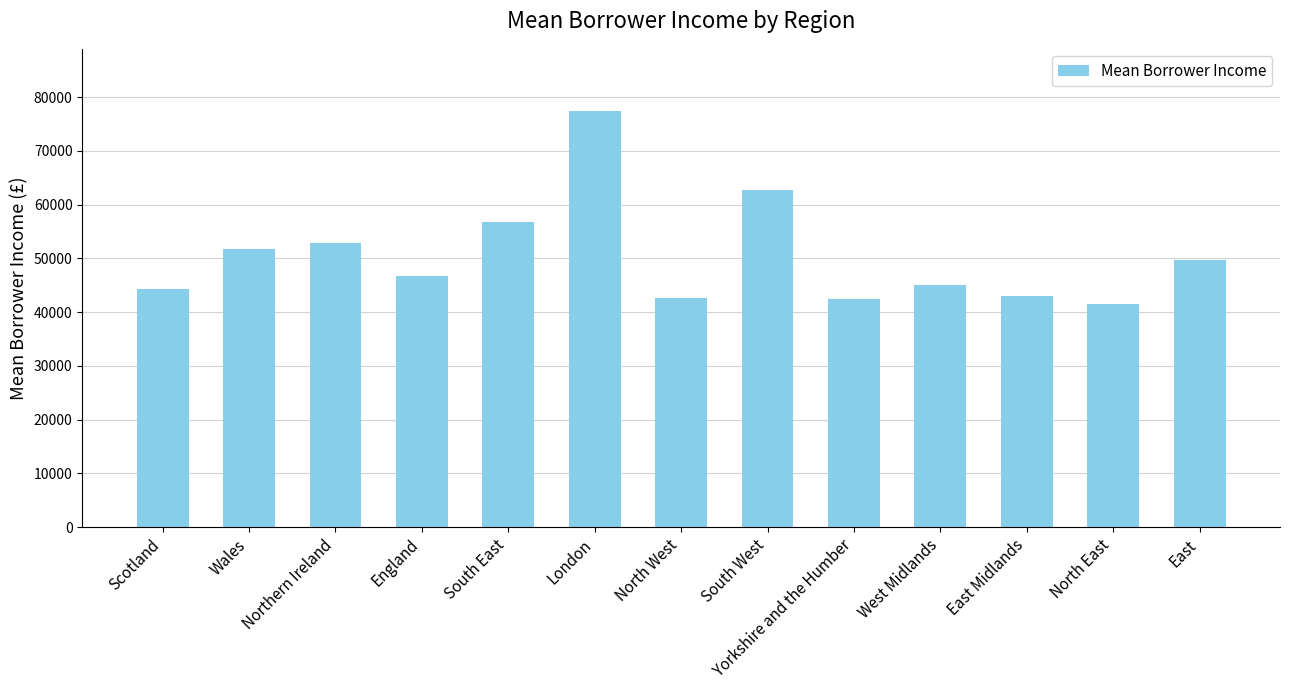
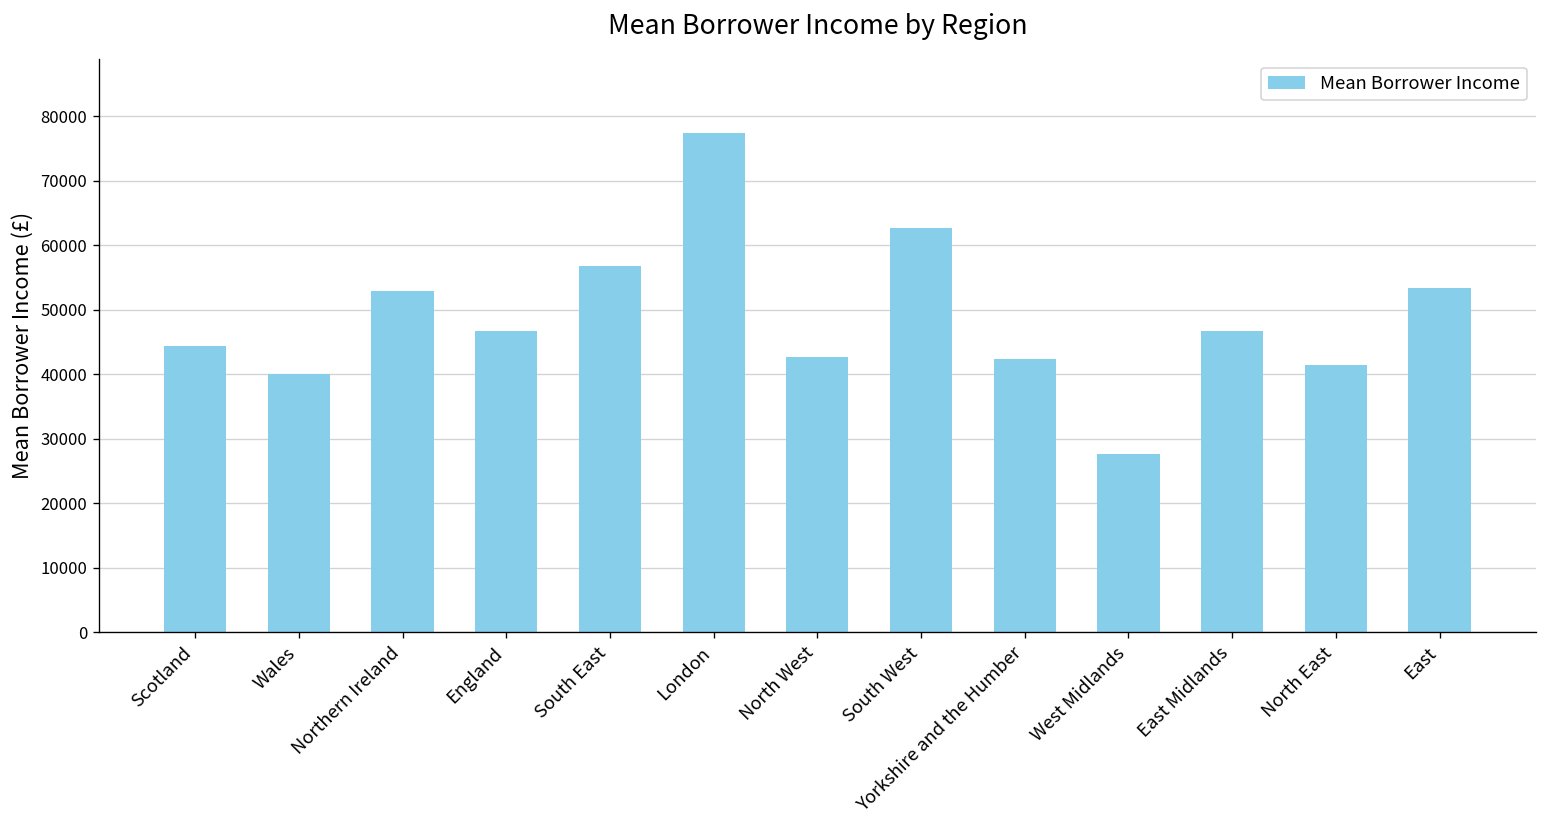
  {
    "Scotland": 44000,
-   "Wales": 52000,
+   "Wales": 40000,
    "Northern Ireland": 53000,
    "England": 47000,
    "South East": 57000,
    "London": 77000,
    "North West": 43000,
    "South West": 63000,
    "Yorkshire and the Humber": 42000,
-   "West Midlands": 45000,
-   "East Midlands": 43000,
+   "West Midlands": 28000,
+   "East Midlands": 47000,
    "North East": 41000,
-   "East": 50000
+   "East": 53000
  }
